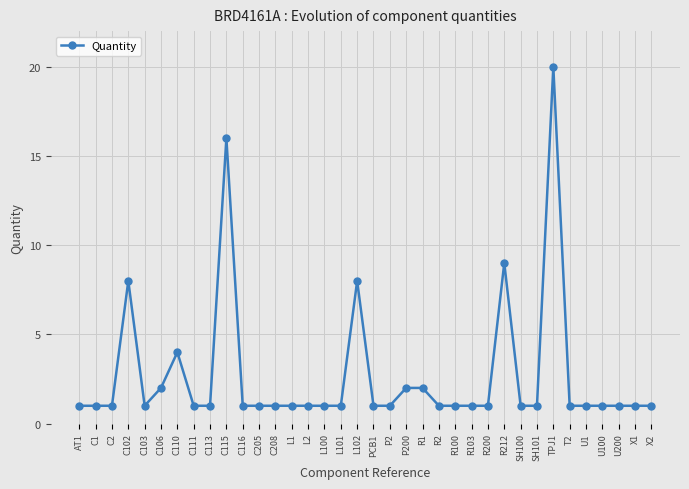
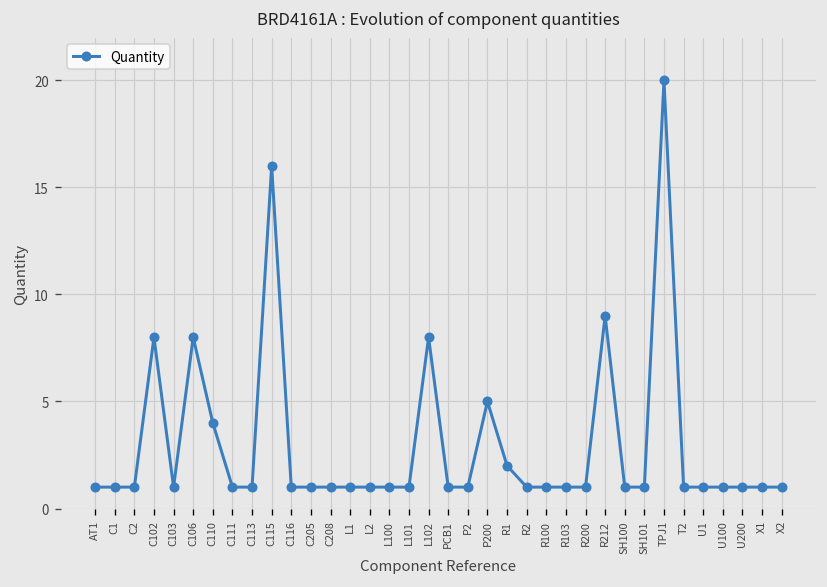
  {
    "AT1": 1,
    "C1": 1,
    "C2": 1,
    "C102": 8,
    "C103": 1,
-   "C106": 2,
+   "C106": 8,
    "C110": 4,
    "C111": 1,
    "C113": 1,
    "C115": 16,
    "C116": 1,
    "C205": 1,
    "C208": 1,
    "L1": 1,
    "L2": 1,
    "L100": 1,
    "L101": 1,
    "L102": 8,
    "PCB1": 1,
    "P2": 1,
-   "P200": 2,
+   "P200": 5,
    "R1": 2,
    "R2": 1,
    "R100": 1,
    "R103": 1,
    "R200": 1,
    "R212": 9,
    "SH100": 1,
    "SH101": 1,
    "TPJ1": 20,
    "T2": 1,
    "U1": 1,
    "U100": 1,
    "U200": 1,
    "X1": 1,
    "X2": 1
  }
